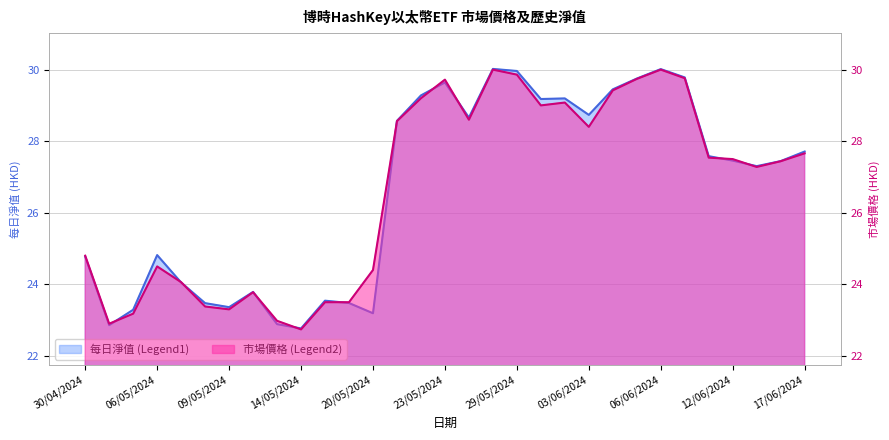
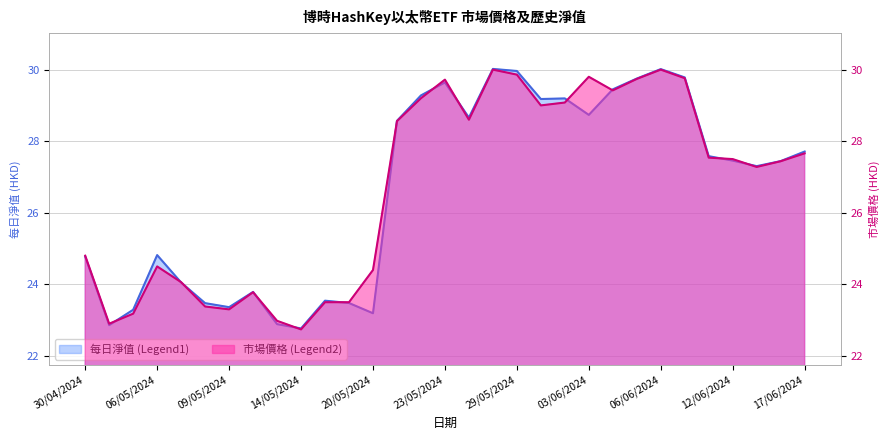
  {
    "每日淨值 (Legend1)": {
      "30/04/2024": 24.8,
      "06/05/2024": 24.8,
      "09/05/2024": 23.4,
      "14/05/2024": 22.8,
      "20/05/2024": 23.2,
      "23/05/2024": 29.6,
      "29/05/2024": 30.0,
      "03/06/2024": 28.7,
      "06/06/2024": 30.0,
      "12/06/2024": 27.5,
      "17/06/2024": 27.7
    },
    "市場價格 (Legend2)": {
      "30/04/2024": 24.8,
      "06/05/2024": 24.5,
      "09/05/2024": 23.3,
      "14/05/2024": 22.7,
      "20/05/2024": 24.4,
      "23/05/2024": 29.7,
      "29/05/2024": 29.9,
-     "03/06/2024": 28.4,
+     "03/06/2024": 29.8,
      "06/06/2024": 30.0,
      "12/06/2024": 27.5,
      "17/06/2024": 27.7
    }
  }
